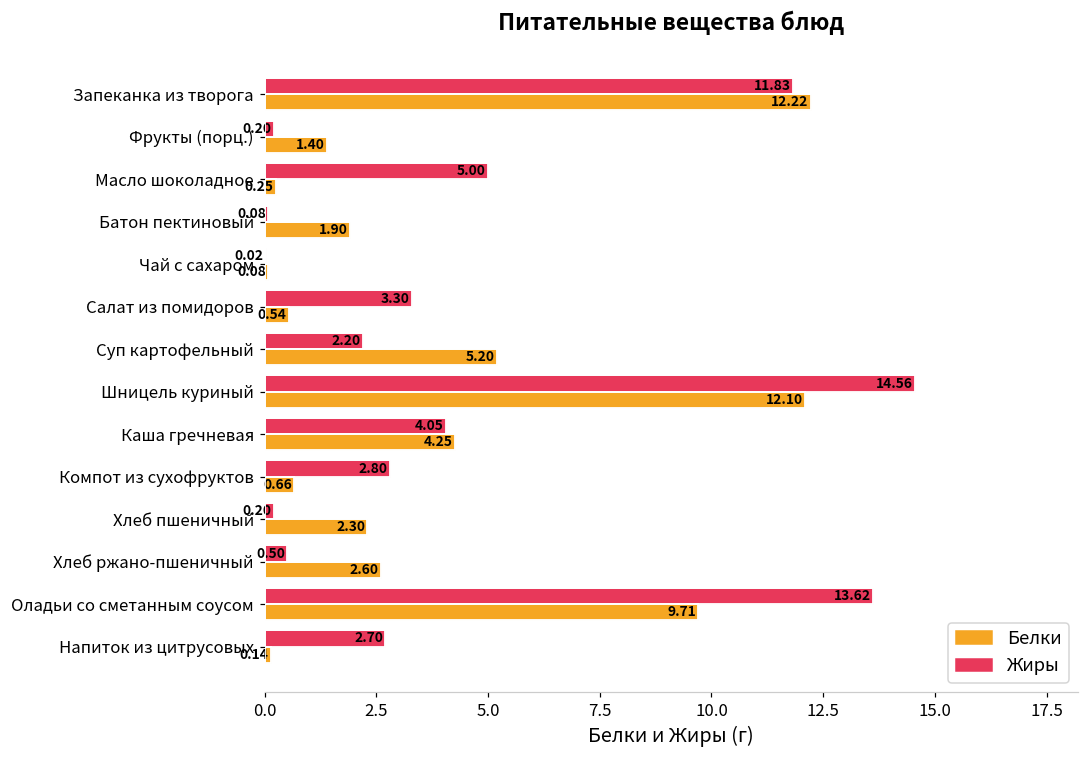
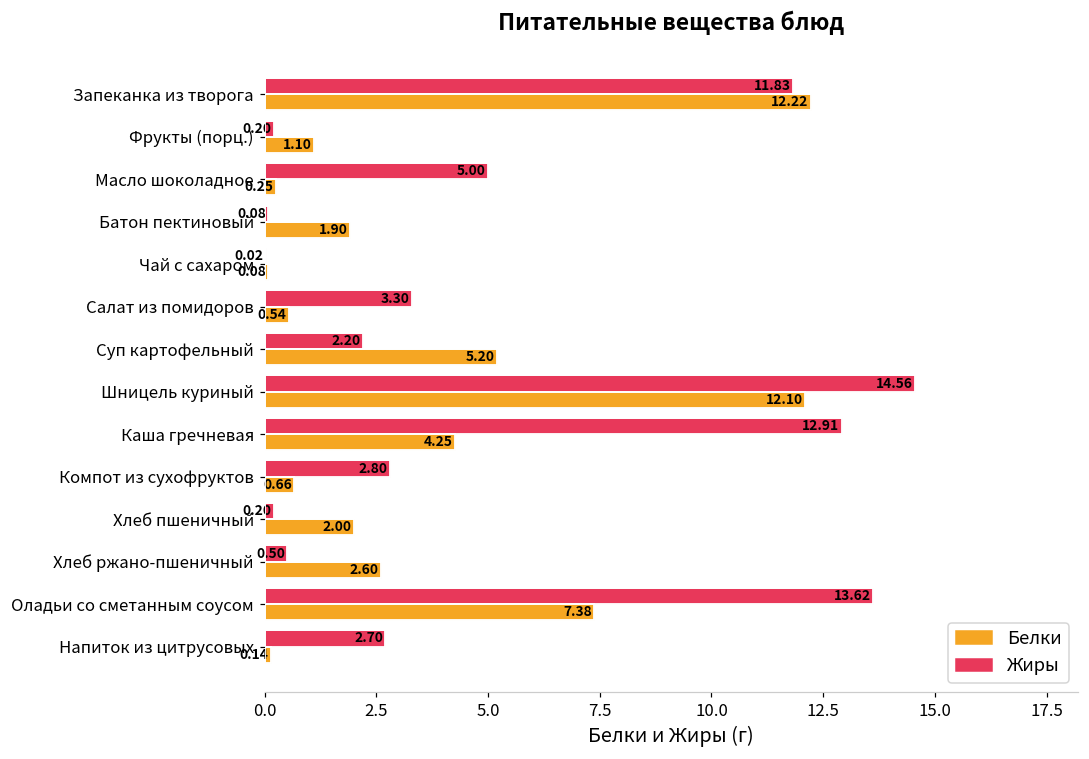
  {
    "Белки": {
      "Запеканка из творога": 12.22,
-     "Фрукты (порц.)": 1.40,
+     "Фрукты (порц.)": 1.10,
      "Масло шоколадное": 0.25,
      "Батон пектиновый": 1.90,
      "Чай с сахаром": 0.08,
      "Салат из помидоров": 0.54,
      "Суп картофельный": 5.20,
      "Шницель куриный": 12.10,
      "Каша гречневая": 4.25,
      "Компот из сухофруктов": 0.66,
-     "Хлеб пшеничный": 2.30,
+     "Хлеб пшеничный": 2.00,
      "Хлеб ржано-пшеничный": 2.60,
-     "Оладьи со сметанным соусом": 9.71,
+     "Оладьи со сметанным соусом": 7.38,
      "Напиток из цитрусовых": 0.14
    },
    "Жиры": {
      "Запеканка из творога": 11.83,
      "Фрукты (порц.)": 0.20,
      "Масло шоколадное": 5.00,
      "Батон пектиновый": 0.08,
      "Чай с сахаром": 0.02,
      "Салат из помидоров": 3.30,
      "Суп картофельный": 2.20,
      "Шницель куриный": 14.56,
-     "Каша гречневая": 4.05,
+     "Каша гречневая": 12.91,
      "Компот из сухофруктов": 2.80,
      "Хлеб пшеничный": 0.20,
      "Хлеб ржано-пшеничный": 0.50,
      "Оладьи со сметанным соусом": 13.62,
      "Напиток из цитрусовых": 2.70
    }
  }
